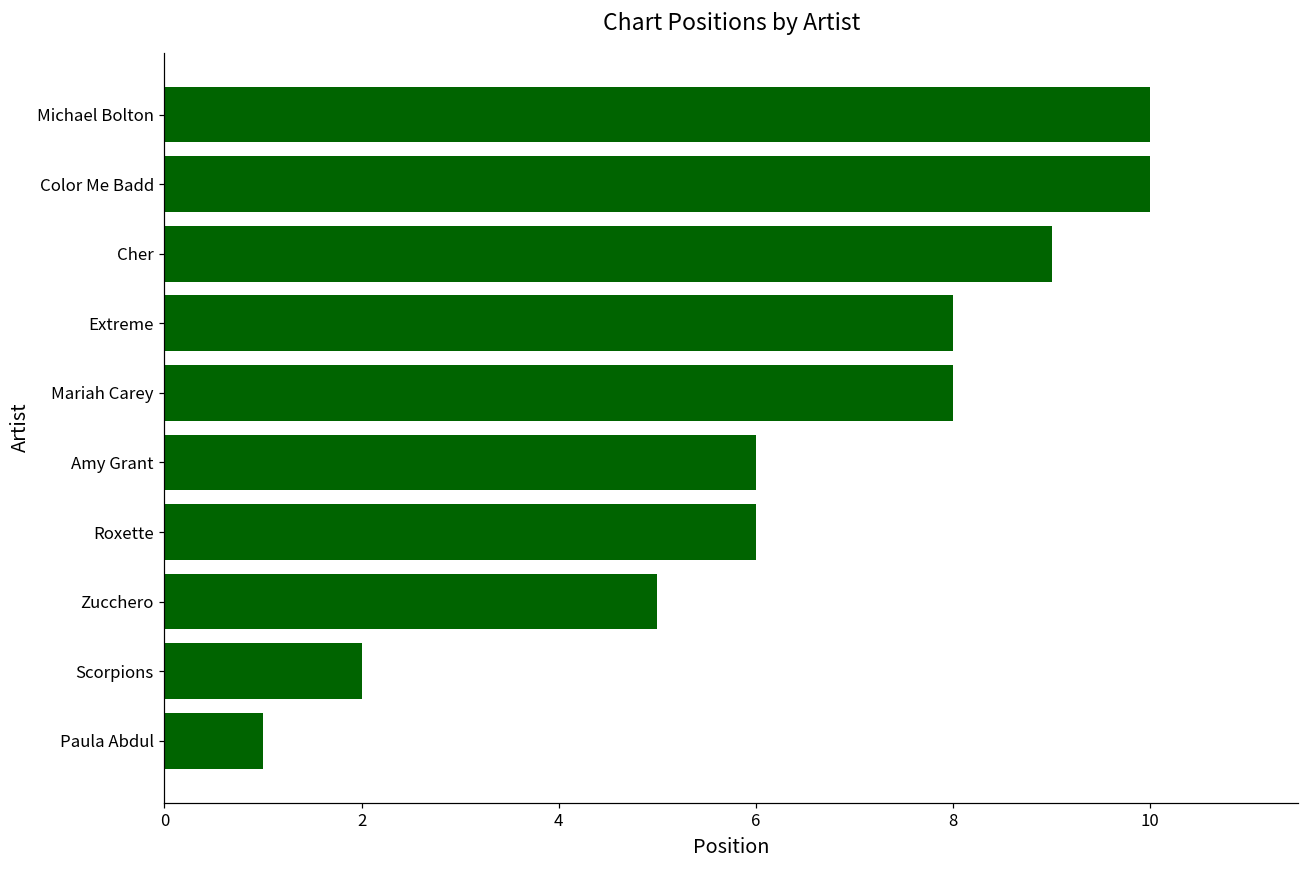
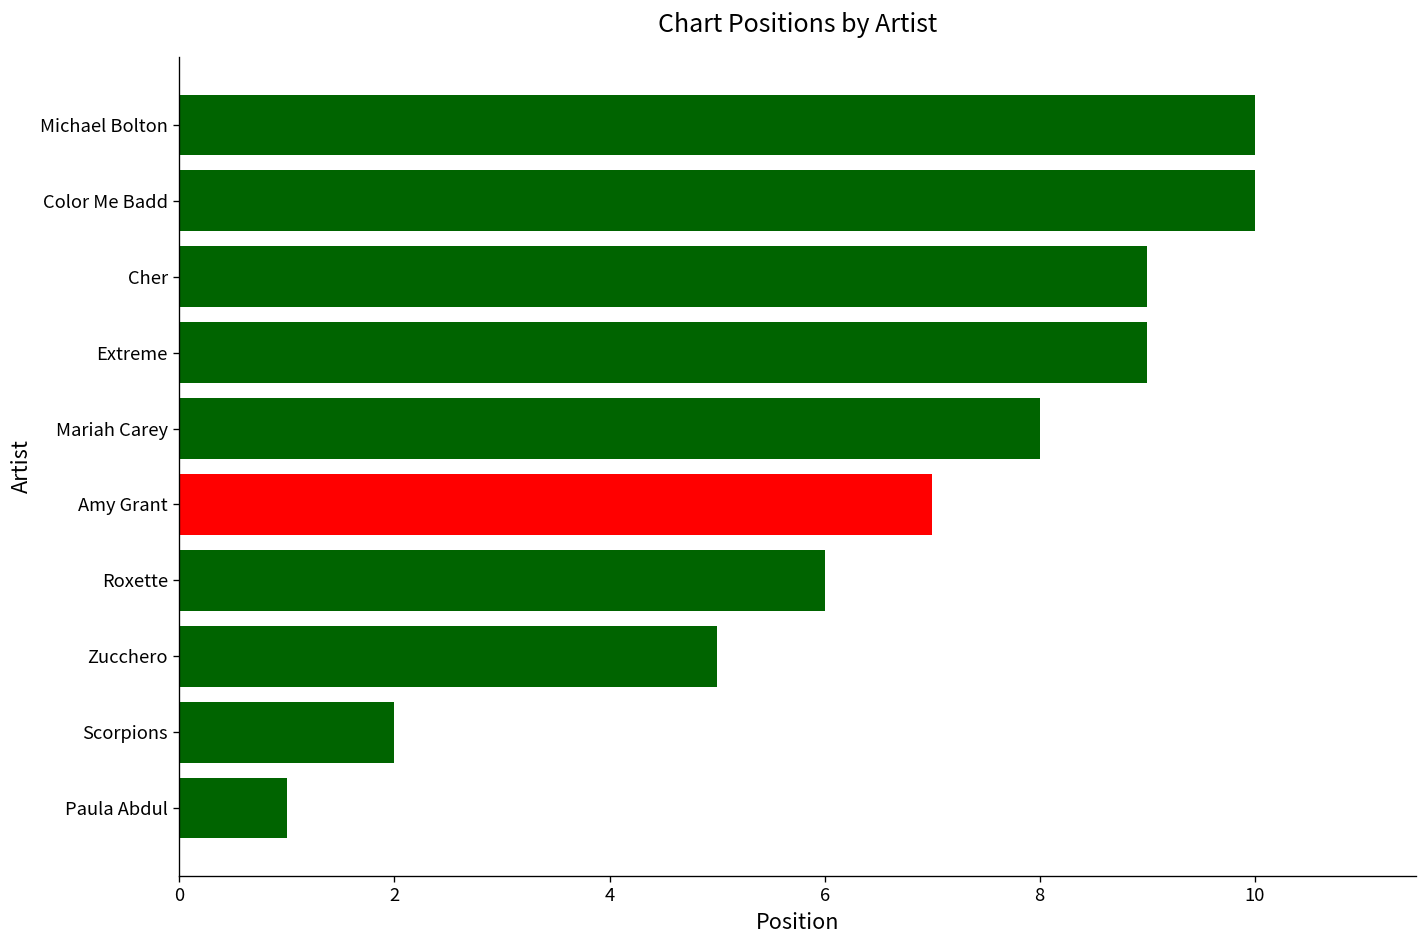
  {
    "Michael Bolton": 10,
    "Color Me Badd": 10,
    "Cher": 9,
-   "Extreme": 8,
+   "Extreme": 9,
    "Mariah Carey": 8,
-   "Amy Grant": 6,
+   "Amy Grant": 7,
    "Roxette": 6,
    "Zucchero": 5,
    "Scorpions": 2,
    "Paula Abdul": 1
  }
